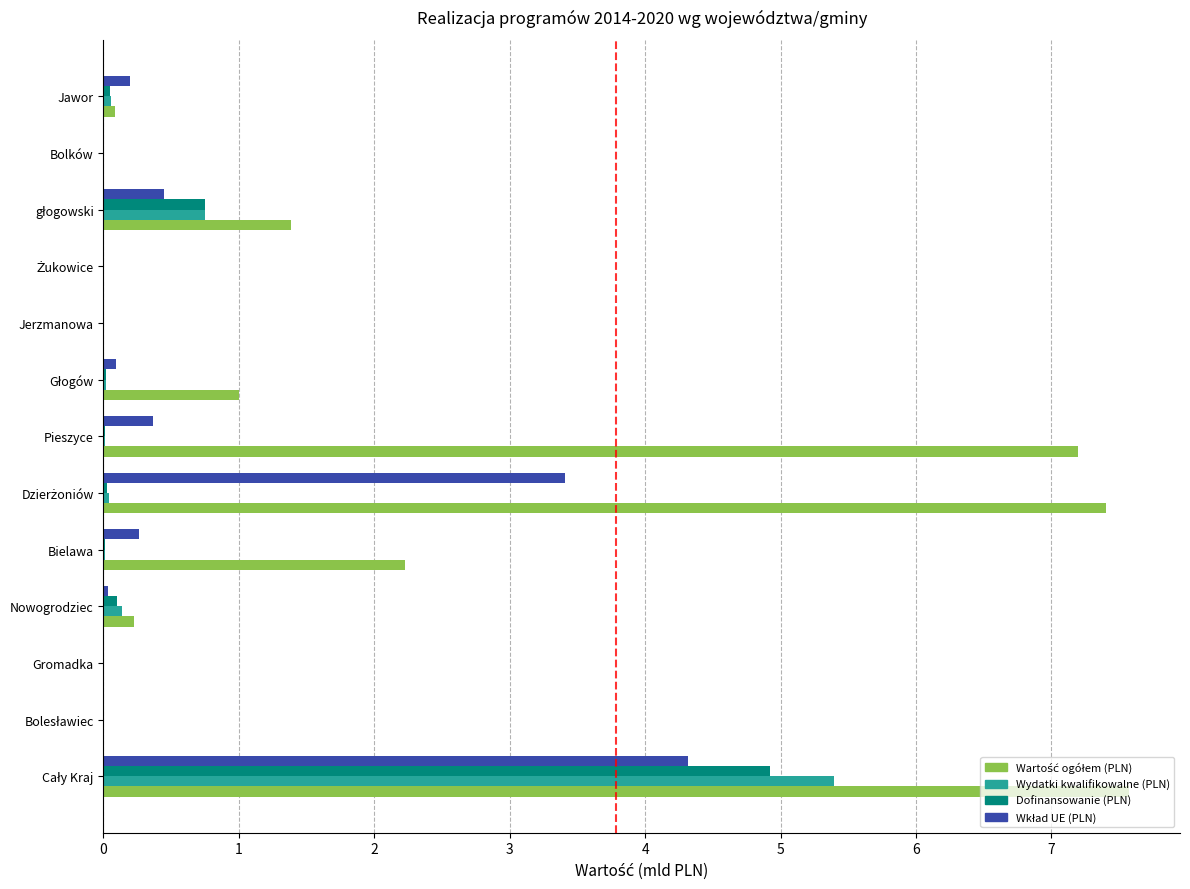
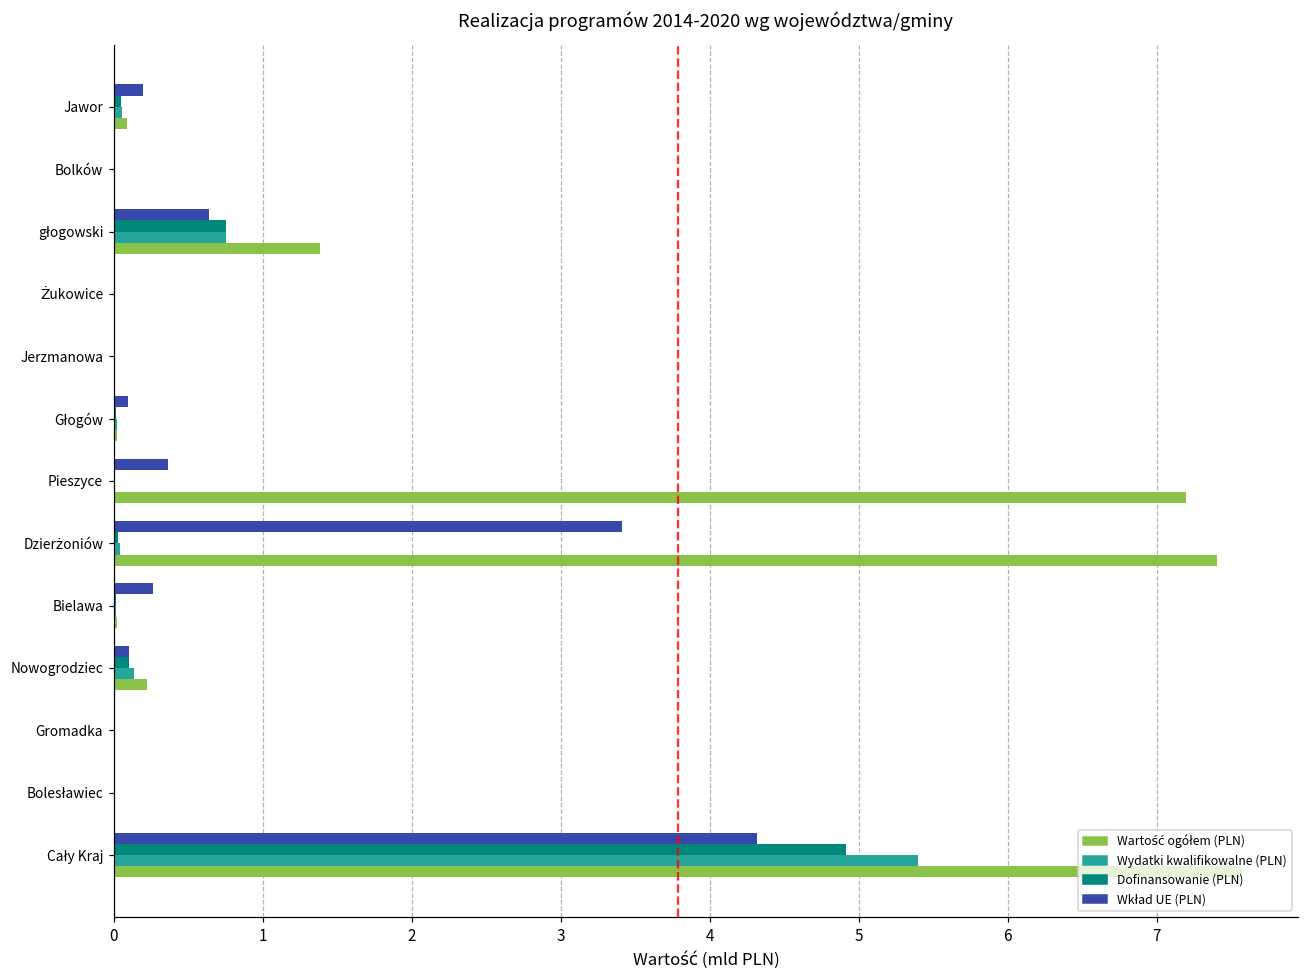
  {
    "Wartość ogółem (PLN)": {
      "Jawor": 0.09,
      "głogowski": 1.39,
-     "Głogów": 1.00,
+     "Głogów": 0.02,
      "Pieszyce": 7.20,
      "Dzierżoniów": 7.41,
-     "Bielawa": 2.23,
+     "Bielawa": 0.02,
      "Nowogrodziec": 0.22
    },
    "Wkład UE (PLN)": {
      "Jawor": 0.20,
-     "głogowski": 0.45,
+     "głogowski": 0.64,
      "Głogów": 0.09,
      "Pieszyce": 0.36,
      "Dzierżoniów": 3.41,
      "Bielawa": 0.26,
-     "Nowogrodziec": 0.03,
+     "Nowogrodziec": 0.10,
      "Cały Kraj": 4.31
    }
  }
